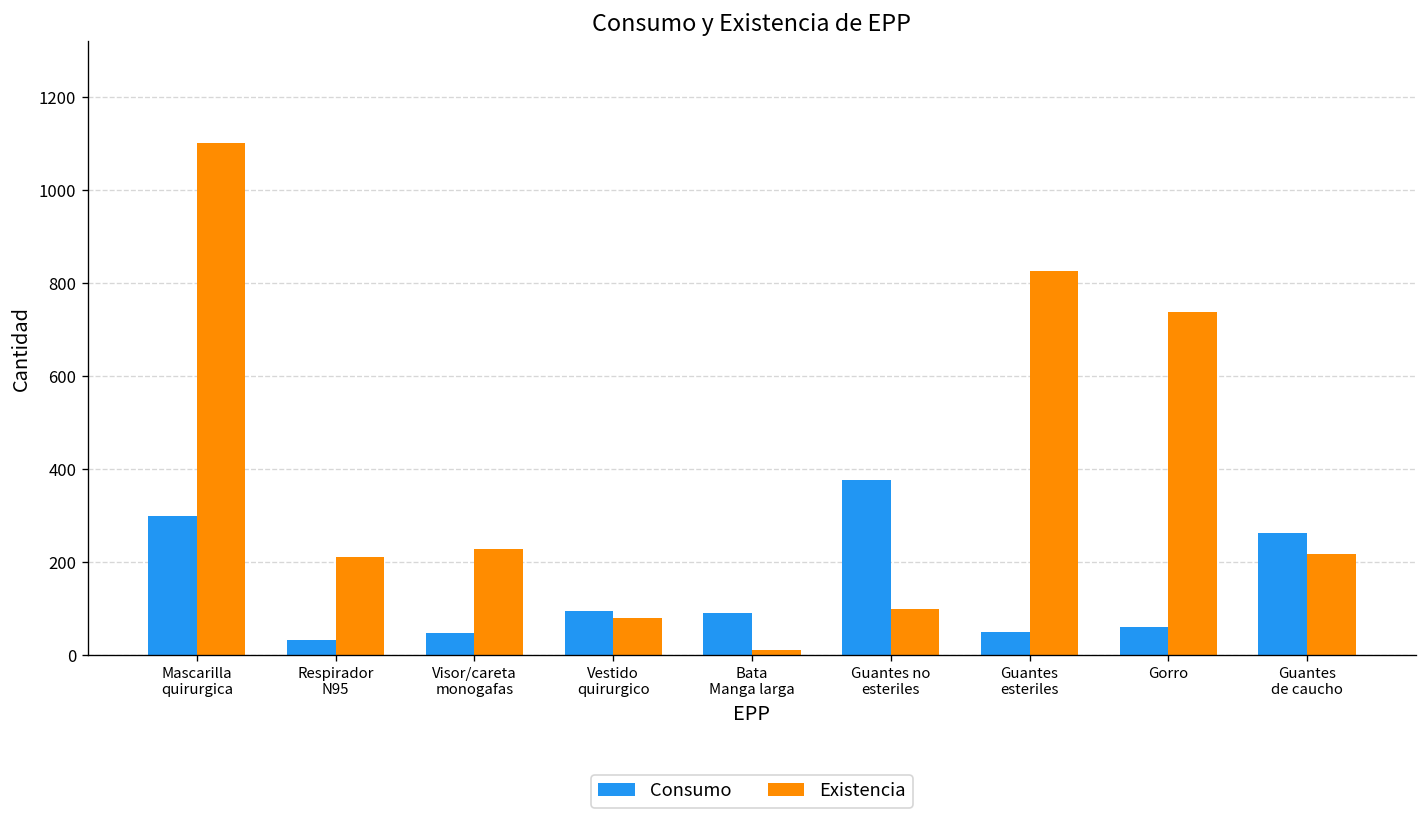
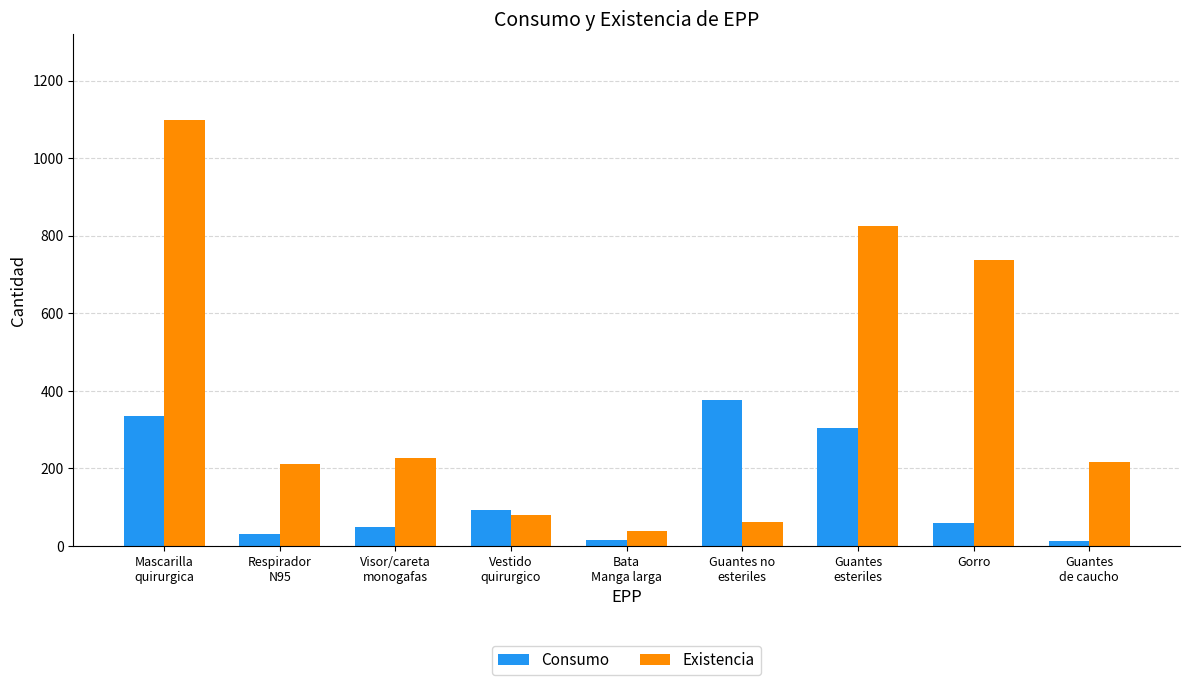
  {
    "Consumo": {
-     "Mascarilla quirurgica": 300,
+     "Mascarilla quirurgica": 340,
      "Respirador N95": 30,
      "Visor/careta monogafas": 50,
      "Vestido quirurgico": 90,
-     "Bata Manga larga": 90,
+     "Bata Manga larga": 20,
      "Guantes no esteriles": 380,
-     "Guantes esteriles": 50,
+     "Guantes esteriles": 310,
      "Gorro": 60,
-     "Guantes de caucho": 260
+     "Guantes de caucho": 10
    },
    "Existencia": {
      "Mascarilla quirurgica": 1100,
      "Respirador N95": 210,
      "Visor/careta monogafas": 230,
      "Vestido quirurgico": 80,
-     "Bata Manga larga": 10,
-     "Guantes no esteriles": 100,
+     "Bata Manga larga": 40,
+     "Guantes no esteriles": 60,
      "Guantes esteriles": 830,
      "Gorro": 740,
      "Guantes de caucho": 220
    }
  }
